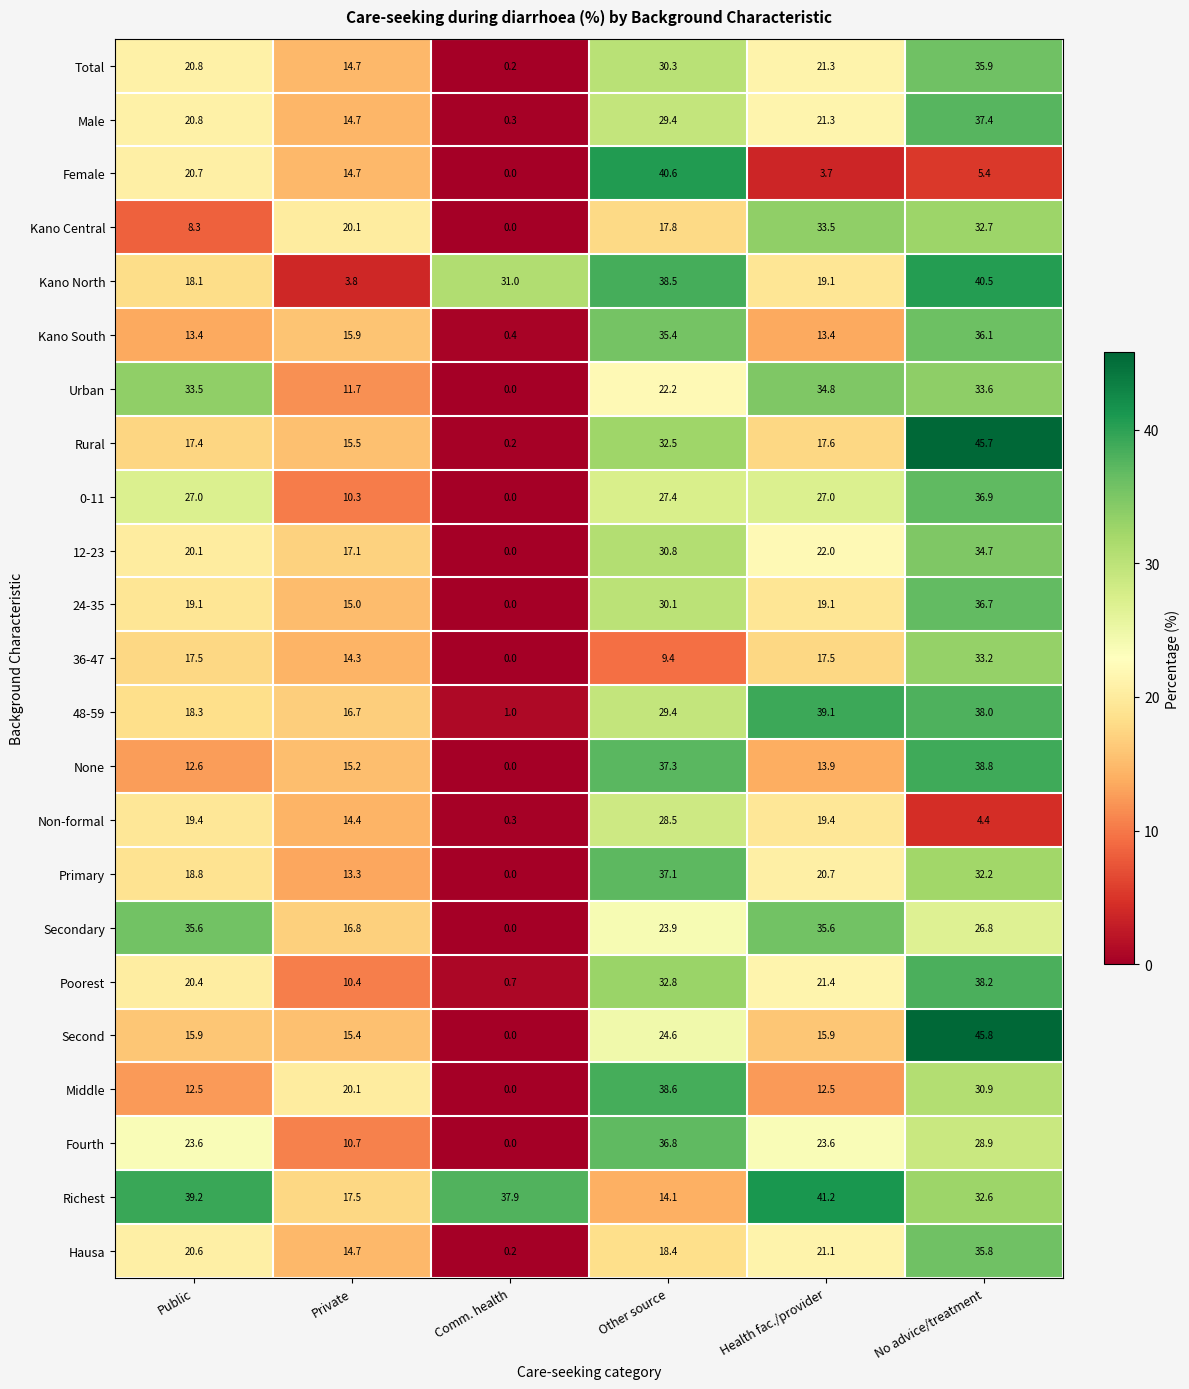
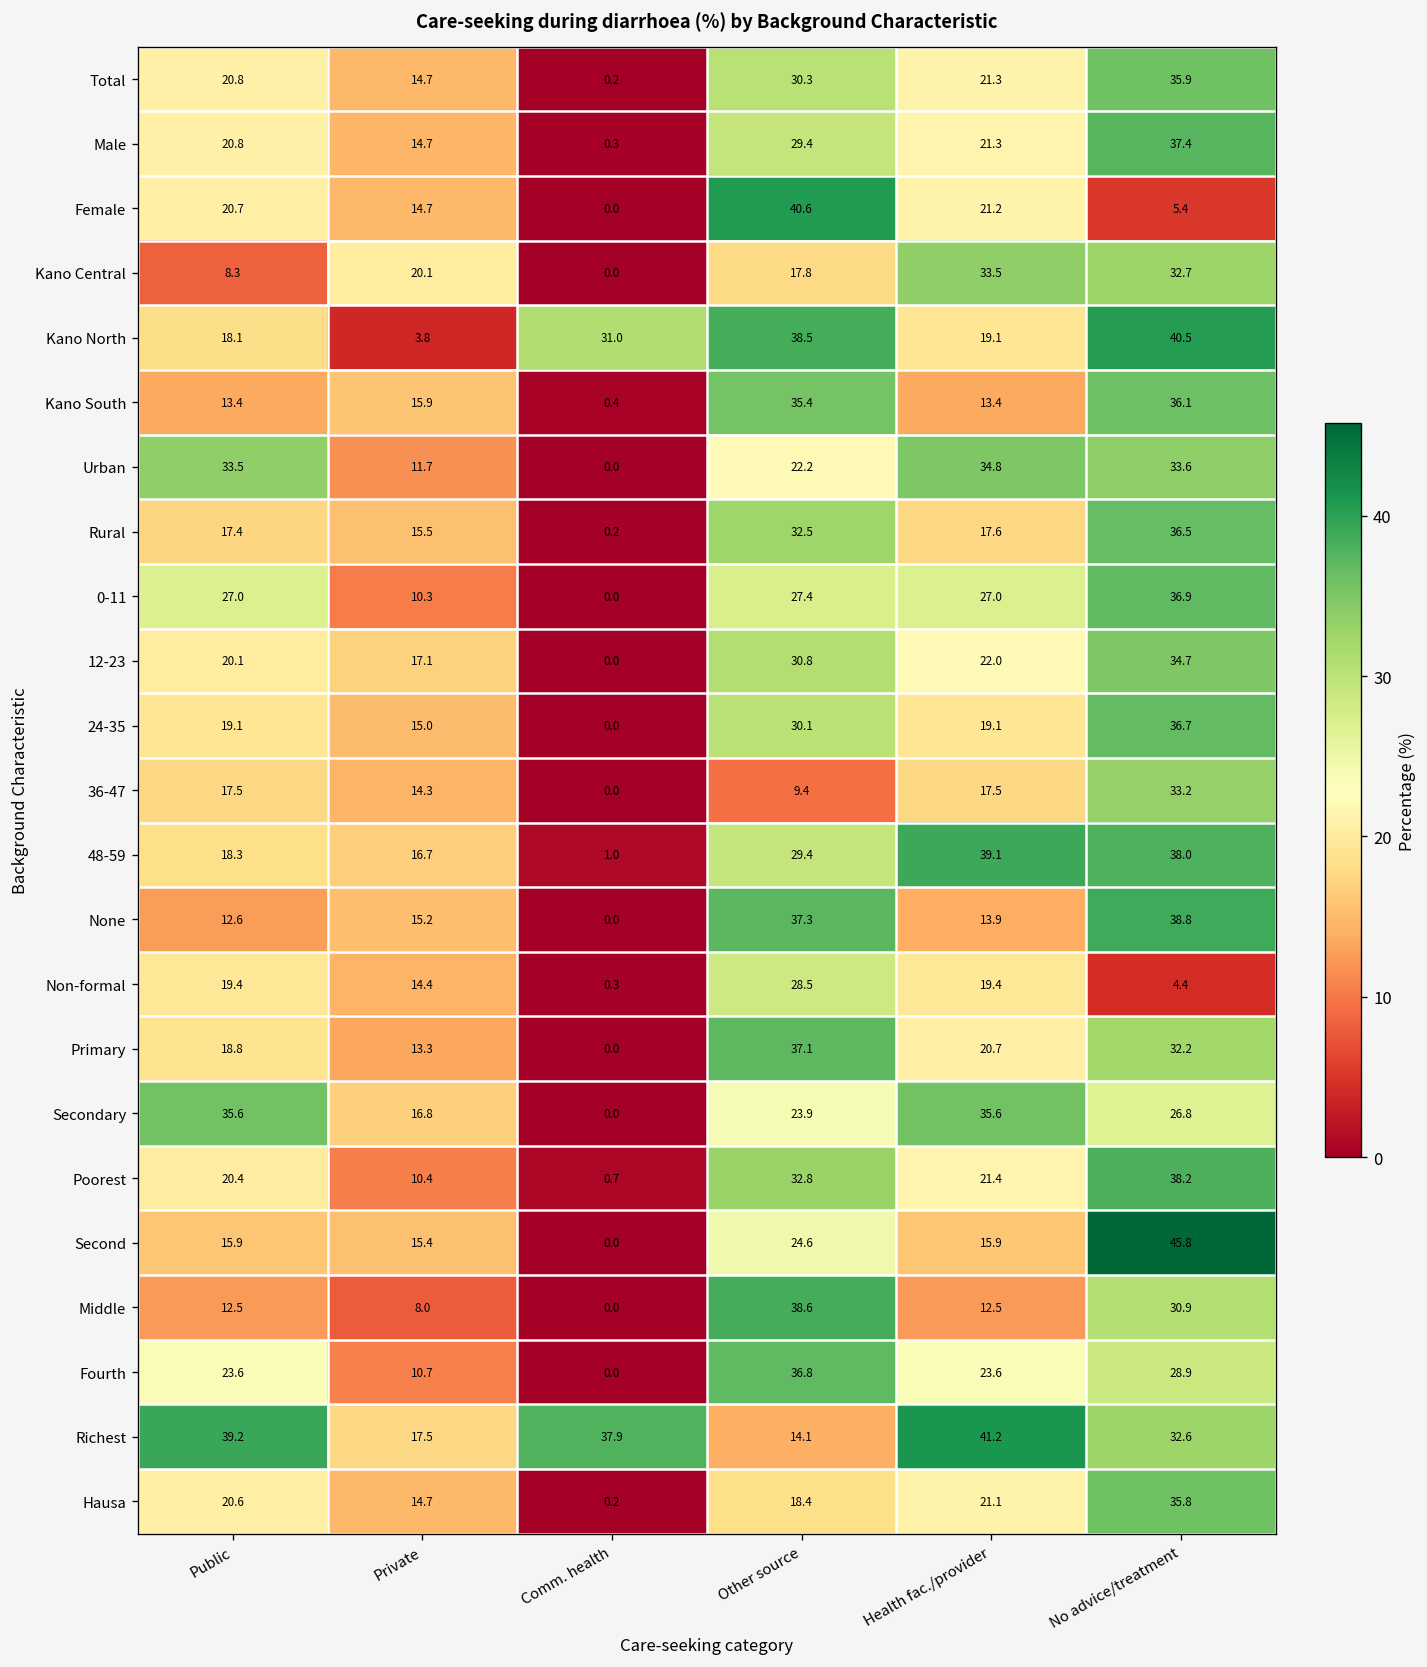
  {
    "Total": {
      "Public": 20.8,
      "Private": 14.7,
      "Comm. health": 0.2,
      "Other source": 30.3,
      "Health fac./provider": 21.3,
      "No advice/treatment": 35.9
    },
    "Male": {
      "Public": 20.8,
      "Private": 14.7,
      "Comm. health": 0.3,
      "Other source": 29.4,
      "Health fac./provider": 21.3,
      "No advice/treatment": 37.4
    },
    "Female": {
      "Public": 20.7,
      "Private": 14.7,
      "Comm. health": 0.0,
      "Other source": 40.6,
-     "Health fac./provider": 3.7,
+     "Health fac./provider": 21.2,
      "No advice/treatment": 5.4
    },
    "Kano Central": {
      "Public": 8.3,
      "Private": 20.1,
      "Comm. health": 0.0,
      "Other source": 17.8,
      "Health fac./provider": 33.5,
      "No advice/treatment": 32.7
    },
    "Kano North": {
      "Public": 18.1,
      "Private": 3.8,
      "Comm. health": 31.0,
      "Other source": 38.5,
      "Health fac./provider": 19.1,
      "No advice/treatment": 40.5
    },
    "Kano South": {
      "Public": 13.4,
      "Private": 15.9,
      "Comm. health": 0.4,
      "Other source": 35.4,
      "Health fac./provider": 13.4,
      "No advice/treatment": 36.1
    },
    "Urban": {
      "Public": 33.5,
      "Private": 11.7,
      "Comm. health": 0.0,
      "Other source": 22.2,
      "Health fac./provider": 34.8,
      "No advice/treatment": 33.6
    },
    "Rural": {
      "Public": 17.4,
      "Private": 15.5,
      "Comm. health": 0.2,
      "Other source": 32.5,
      "Health fac./provider": 17.6,
-     "No advice/treatment": 45.7
+     "No advice/treatment": 36.5
    },
    "0-11": {
      "Public": 27.0,
      "Private": 10.3,
      "Comm. health": 0.0,
      "Other source": 27.4,
      "Health fac./provider": 27.0,
      "No advice/treatment": 36.9
    },
    "12-23": {
      "Public": 20.1,
      "Private": 17.1,
      "Comm. health": 0.0,
      "Other source": 30.8,
      "Health fac./provider": 22.0,
      "No advice/treatment": 34.7
    },
    "24-35": {
      "Public": 19.1,
      "Private": 15.0,
      "Comm. health": 0.0,
      "Other source": 30.1,
      "Health fac./provider": 19.1,
      "No advice/treatment": 36.7
    },
    "36-47": {
      "Public": 17.5,
      "Private": 14.3,
      "Comm. health": 0.0,
      "Other source": 9.4,
      "Health fac./provider": 17.5,
      "No advice/treatment": 33.2
    },
    "48-59": {
      "Public": 18.3,
      "Private": 16.7,
      "Comm. health": 1.0,
      "Other source": 29.4,
      "Health fac./provider": 39.1,
      "No advice/treatment": 38.0
    },
    "None": {
      "Public": 12.6,
      "Private": 15.2,
      "Comm. health": 0.0,
      "Other source": 37.3,
      "Health fac./provider": 13.9,
      "No advice/treatment": 38.8
    },
    "Non-formal": {
      "Public": 19.4,
      "Private": 14.4,
      "Comm. health": 0.3,
      "Other source": 28.5,
      "Health fac./provider": 19.4,
      "No advice/treatment": 4.4
    },
    "Primary": {
      "Public": 18.8,
      "Private": 13.3,
      "Comm. health": 0.0,
      "Other source": 37.1,
      "Health fac./provider": 20.7,
      "No advice/treatment": 32.2
    },
    "Secondary": {
      "Public": 35.6,
      "Private": 16.8,
      "Comm. health": 0.0,
      "Other source": 23.9,
      "Health fac./provider": 35.6,
      "No advice/treatment": 26.8
    },
    "Poorest": {
      "Public": 20.4,
      "Private": 10.4,
      "Comm. health": 0.7,
      "Other source": 32.8,
      "Health fac./provider": 21.4,
      "No advice/treatment": 38.2
    },
    "Second": {
      "Public": 15.9,
      "Private": 15.4,
      "Comm. health": 0.0,
      "Other source": 24.6,
      "Health fac./provider": 15.9,
      "No advice/treatment": 45.8
    },
    "Middle": {
      "Public": 12.5,
-     "Private": 20.1,
+     "Private": 8.0,
      "Comm. health": 0.0,
      "Other source": 38.6,
      "Health fac./provider": 12.5,
      "No advice/treatment": 30.9
    },
    "Fourth": {
      "Public": 23.6,
      "Private": 10.7,
      "Comm. health": 0.0,
      "Other source": 36.8,
      "Health fac./provider": 23.6,
      "No advice/treatment": 28.9
    },
    "Richest": {
      "Public": 39.2,
      "Private": 17.5,
      "Comm. health": 37.9,
      "Other source": 14.1,
      "Health fac./provider": 41.2,
      "No advice/treatment": 32.6
    },
    "Hausa": {
      "Public": 20.6,
      "Private": 14.7,
      "Comm. health": 0.2,
      "Other source": 18.4,
      "Health fac./provider": 21.1,
      "No advice/treatment": 35.8
    }
  }
